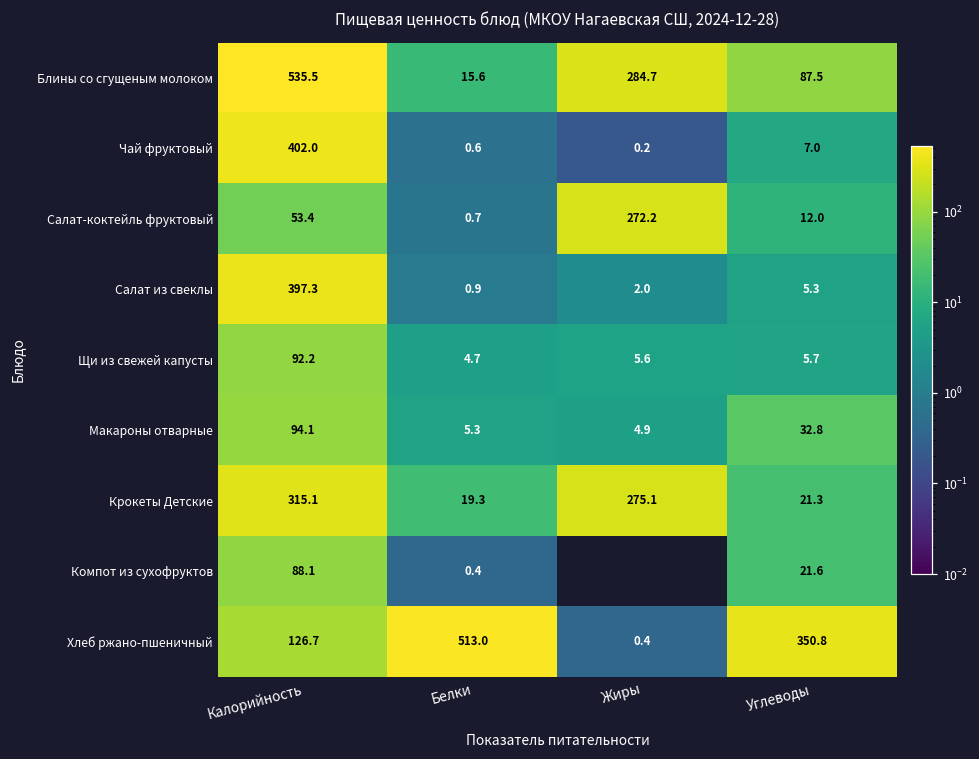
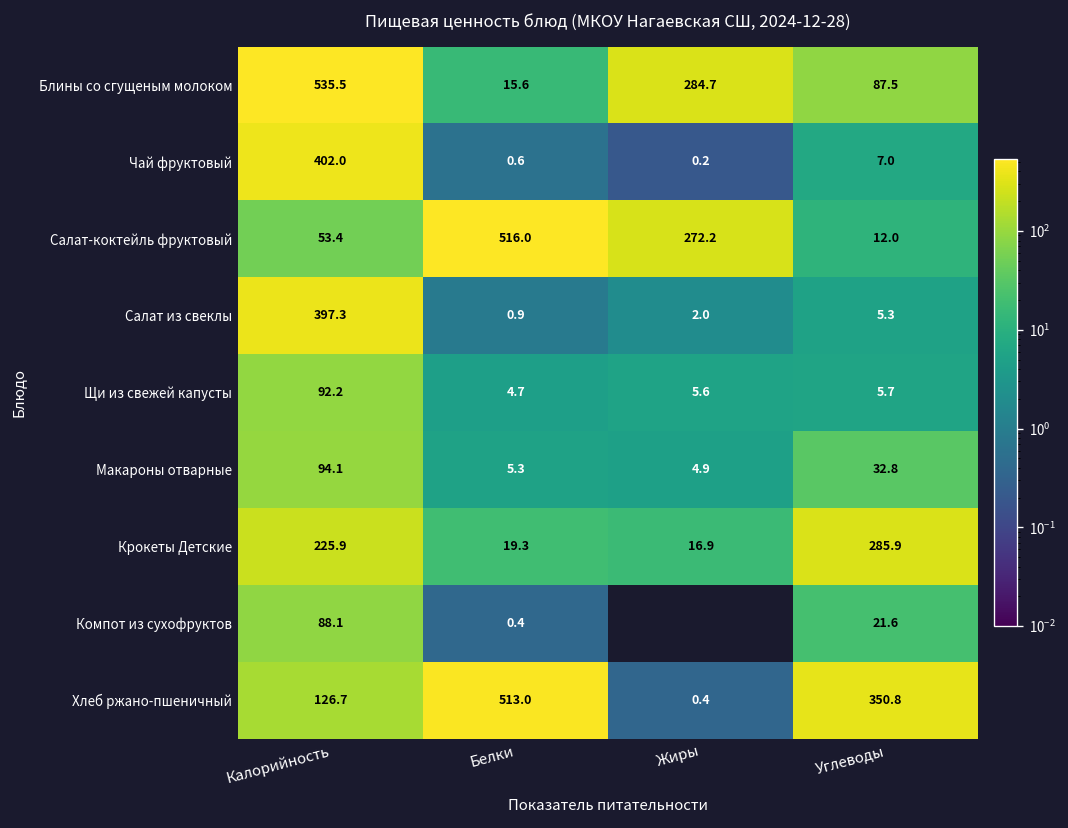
  {
    "Блины со сгущеным молоком": {
      "Калорийность": 535.5,
      "Белки": 15.6,
      "Жиры": 284.7,
      "Углеводы": 87.5
    },
    "Чай фруктовый": {
      "Калорийность": 402.0,
      "Белки": 0.6,
      "Жиры": 0.2,
      "Углеводы": 7.0
    },
    "Салат-коктейль фруктовый": {
      "Калорийность": 53.4,
-     "Белки": 0.7,
+     "Белки": 516.0,
      "Жиры": 272.2,
      "Углеводы": 12.0
    },
    "Салат из свеклы": {
      "Калорийность": 397.3,
      "Белки": 0.9,
      "Жиры": 2.0,
      "Углеводы": 5.3
    },
    "Щи из свежей капусты": {
      "Калорийность": 92.2,
      "Белки": 4.7,
      "Жиры": 5.6,
      "Углеводы": 5.7
    },
    "Макароны отварные": {
      "Калорийность": 94.1,
      "Белки": 5.3,
      "Жиры": 4.9,
      "Углеводы": 32.8
    },
    "Крокеты Детские": {
-     "Калорийность": 315.1,
+     "Калорийность": 225.9,
      "Белки": 19.3,
-     "Жиры": 275.1,
-     "Углеводы": 21.3
+     "Жиры": 16.9,
+     "Углеводы": 285.9
    },
    "Компот из сухофруктов": {
      "Калорийность": 88.1,
      "Белки": 0.4,
      "Углеводы": 21.6
    },
    "Хлеб ржано-пшеничный": {
      "Калорийность": 126.7,
      "Белки": 513.0,
      "Жиры": 0.4,
      "Углеводы": 350.8
    }
  }
